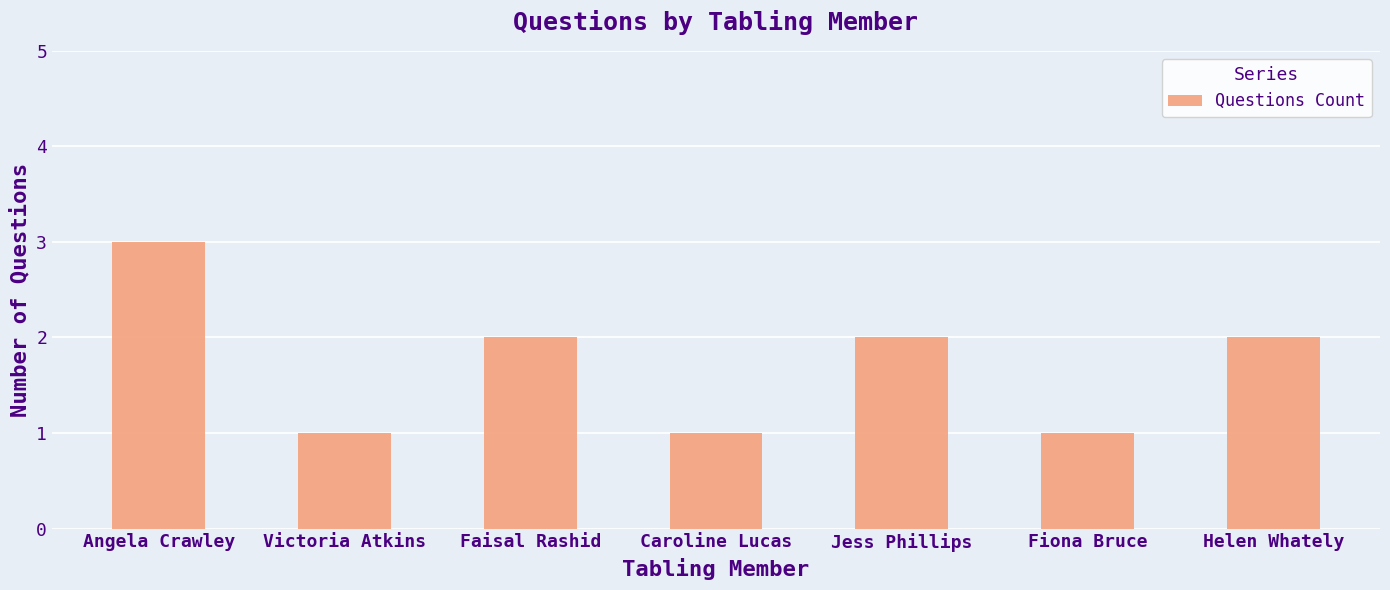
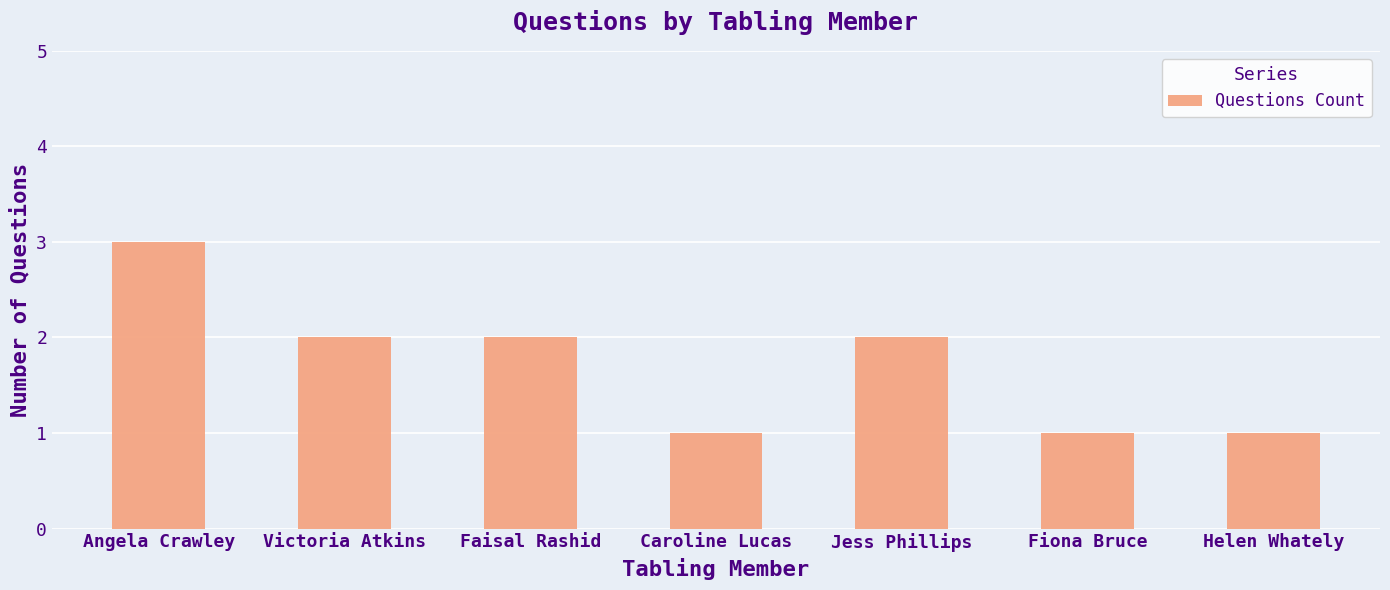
  {
    "Angela Crawley": 3,
-   "Victoria Atkins": 1,
+   "Victoria Atkins": 2,
    "Faisal Rashid": 2,
    "Caroline Lucas": 1,
    "Jess Phillips": 2,
    "Fiona Bruce": 1,
-   "Helen Whately": 2
+   "Helen Whately": 1
  }
